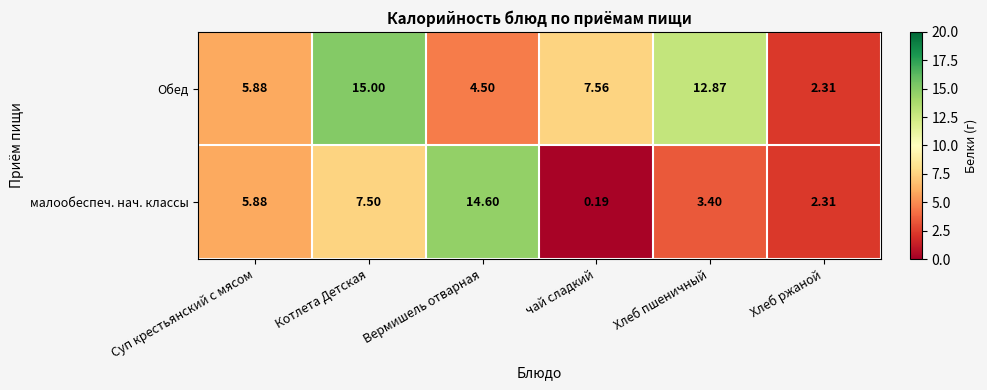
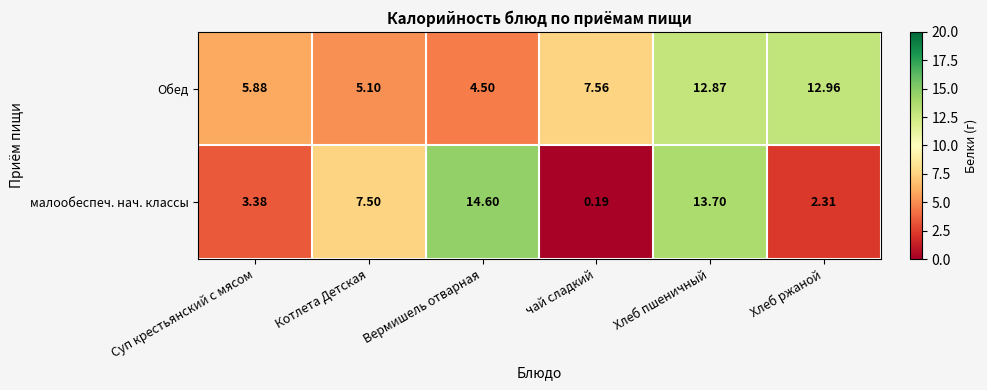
  {
    "Обед": {
      "Суп крестьянский с мясом": 5.88,
-     "Котлета Детская": 15.00,
+     "Котлета Детская": 5.10,
      "Вермишель отварная": 4.50,
      "чай сладкий": 7.56,
      "Хлеб пшеничный": 12.87,
-     "Хлеб ржаной": 2.31
+     "Хлеб ржаной": 12.96
    },
    "малообеспеч. нач. классы": {
-     "Суп крестьянский с мясом": 5.88,
+     "Суп крестьянский с мясом": 3.38,
      "Котлета Детская": 7.50,
      "Вермишель отварная": 14.60,
      "чай сладкий": 0.19,
-     "Хлеб пшеничный": 3.40,
+     "Хлеб пшеничный": 13.70,
      "Хлеб ржаной": 2.31
    }
  }
